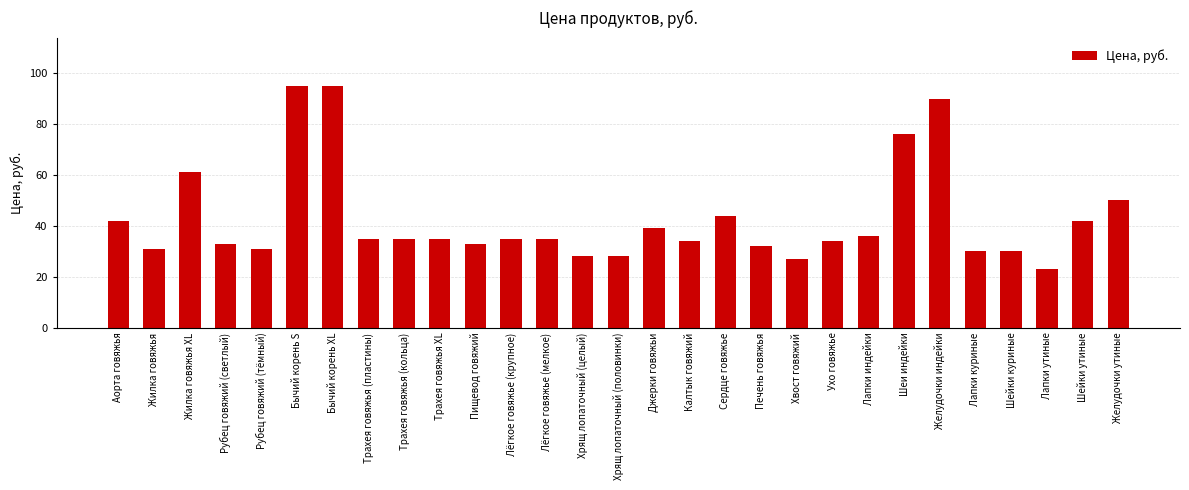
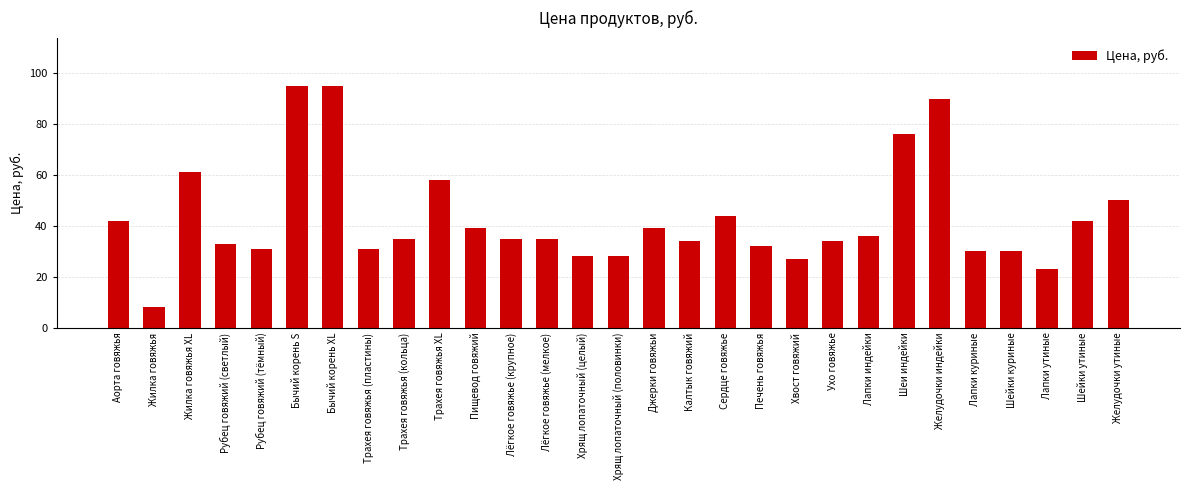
  {
    "Аорта говяжья": 42,
-   "Жилка говяжья": 31,
+   "Жилка говяжья": 8,
    "Жилка говяжья XL": 61,
    "Рубец говяжий (светлый)": 33,
    "Рубец говяжий (тёмный)": 31,
    "Бычий корень S": 95,
    "Бычий корень XL": 95,
-   "Трахея говяжья (пластины)": 35,
+   "Трахея говяжья (пластины)": 31,
    "Трахея говяжья (кольца)": 35,
-   "Трахея говяжья XL": 35,
-   "Пищевод говяжий": 33,
+   "Трахея говяжья XL": 58,
+   "Пищевод говяжий": 39,
    "Лёгкое говяжье (крупное)": 35,
    "Лёгкое говяжье (мелкое)": 35,
    "Хрящ лопаточный (целый)": 28,
    "Хрящ лопаточный (половинки)": 28,
    "Джерки говяжьи": 39,
    "Калтык говяжий": 34,
    "Сердце говяжье": 44,
    "Печень говяжья": 32,
    "Хвост говяжий": 27,
    "Ухо говяжье": 34,
    "Лапки индейки": 36,
    "Шеи индейки": 76,
    "Желудочки индейки": 90,
    "Лапки куриные": 30,
    "Шейки куриные": 30,
    "Лапки утиные": 23,
    "Шейки утиные": 42,
    "Желудочки утиные": 50
  }
